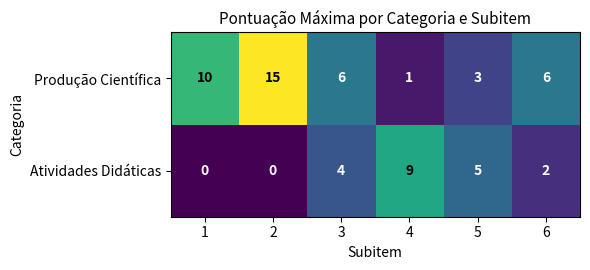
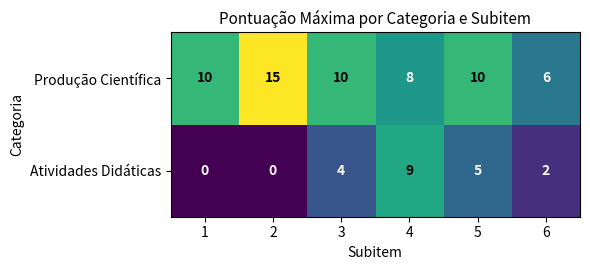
  {
    "Produção Científica": {
      "1": 10,
      "2": 15,
-     "3": 6,
-     "4": 1,
-     "5": 3,
+     "3": 10,
+     "4": 8,
+     "5": 10,
      "6": 6
    },
    "Atividades Didáticas": {
      "1": 0,
      "2": 0,
      "3": 4,
      "4": 9,
      "5": 5,
      "6": 2
    }
  }
